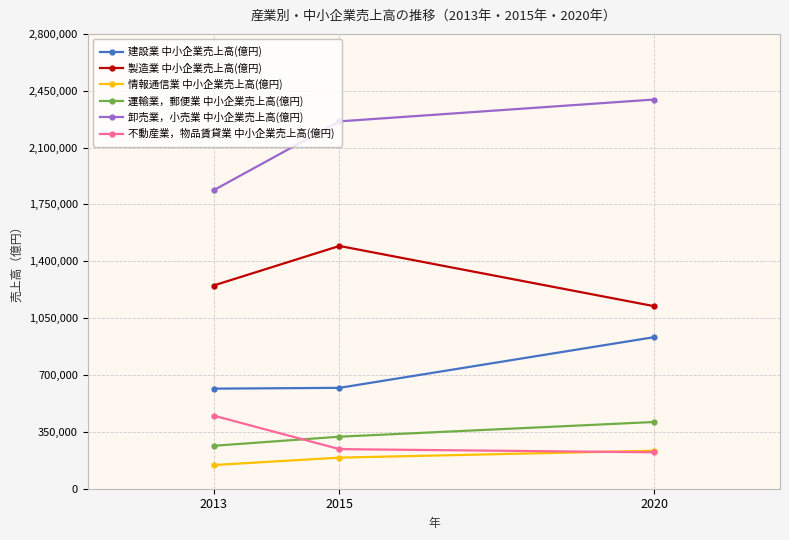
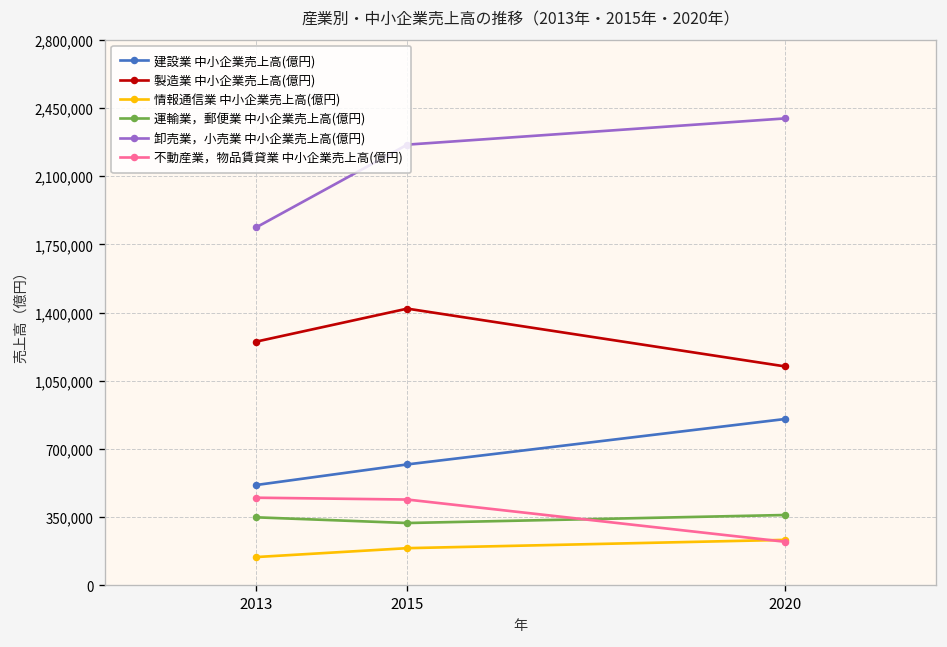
  {
    "建設業 中小企業売上高(億円)": {
-     "2013": "620,000",
+     "2013": "520,000",
      "2015": "620,000",
-     "2020": "930,000"
+     "2020": "850,000"
    },
    "製造業 中小企業売上高(億円)": {
      "2013": "1,250,000",
-     "2015": "1,490,000",
+     "2015": "1,420,000",
      "2020": "1,120,000"
    },
    "情報通信業 中小企業売上高(億円)": {
      "2013": "150,000",
      "2015": "190,000"
    },
    "運輸業，郵便業 中小企業売上高(億円)": {
-     "2013": "260,000",
+     "2013": "350,000",
      "2015": "320,000",
-     "2020": "410,000"
+     "2020": "360,000"
    },
    "卸売業，小売業 中小企業売上高(億円)": {
      "2013": "1,840,000",
      "2020": "2,400,000"
    },
    "不動産業，物品賃貸業 中小企業売上高(億円)": {
      "2013": "450,000",
-     "2015": "240,000"
+     "2015": "440,000"
    }
  }
